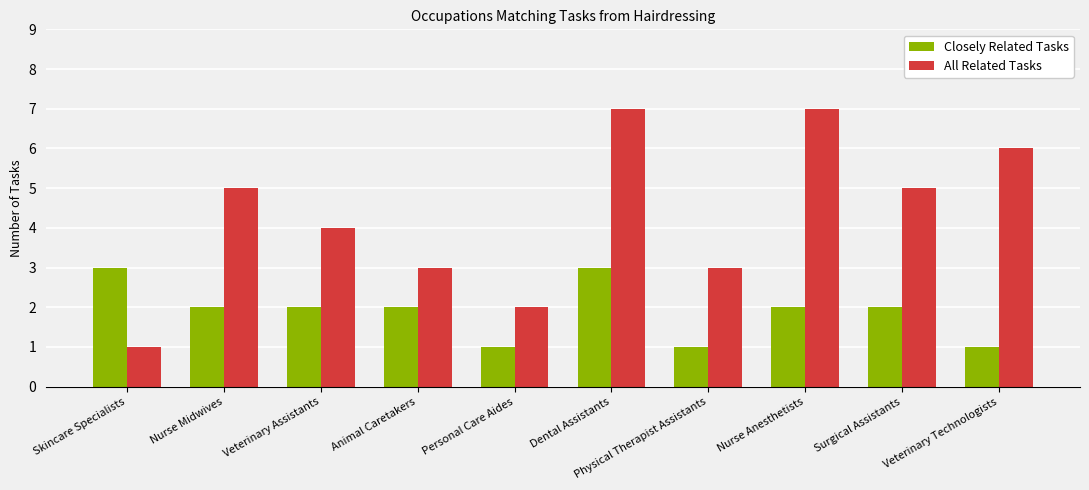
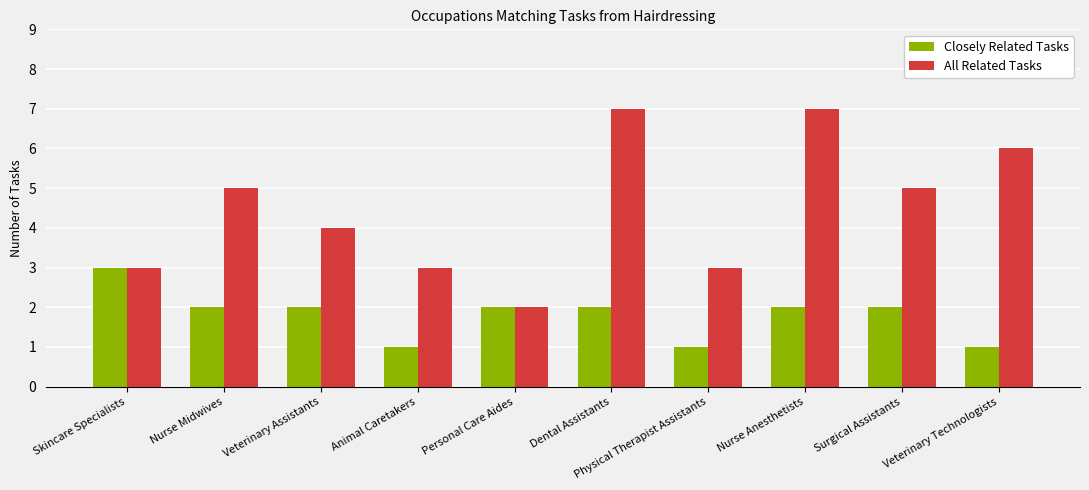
  {
    "Closely Related Tasks": {
      "Skincare Specialists": 3,
      "Nurse Midwives": 2,
      "Veterinary Assistants": 2,
-     "Animal Caretakers": 2,
-     "Personal Care Aides": 1,
-     "Dental Assistants": 3,
+     "Animal Caretakers": 1,
+     "Personal Care Aides": 2,
+     "Dental Assistants": 2,
      "Physical Therapist Assistants": 1,
      "Nurse Anesthetists": 2,
      "Surgical Assistants": 2,
      "Veterinary Technologists": 1
    },
    "All Related Tasks": {
-     "Skincare Specialists": 1,
+     "Skincare Specialists": 3,
      "Nurse Midwives": 5,
      "Veterinary Assistants": 4,
      "Animal Caretakers": 3,
      "Personal Care Aides": 2,
      "Dental Assistants": 7,
      "Physical Therapist Assistants": 3,
      "Nurse Anesthetists": 7,
      "Surgical Assistants": 5,
      "Veterinary Technologists": 6
    }
  }
